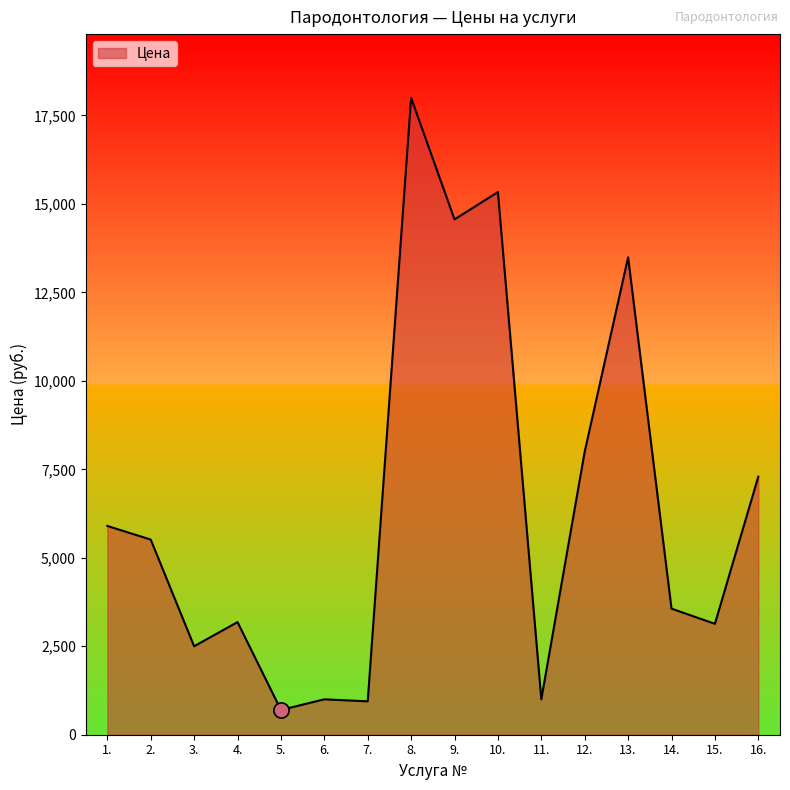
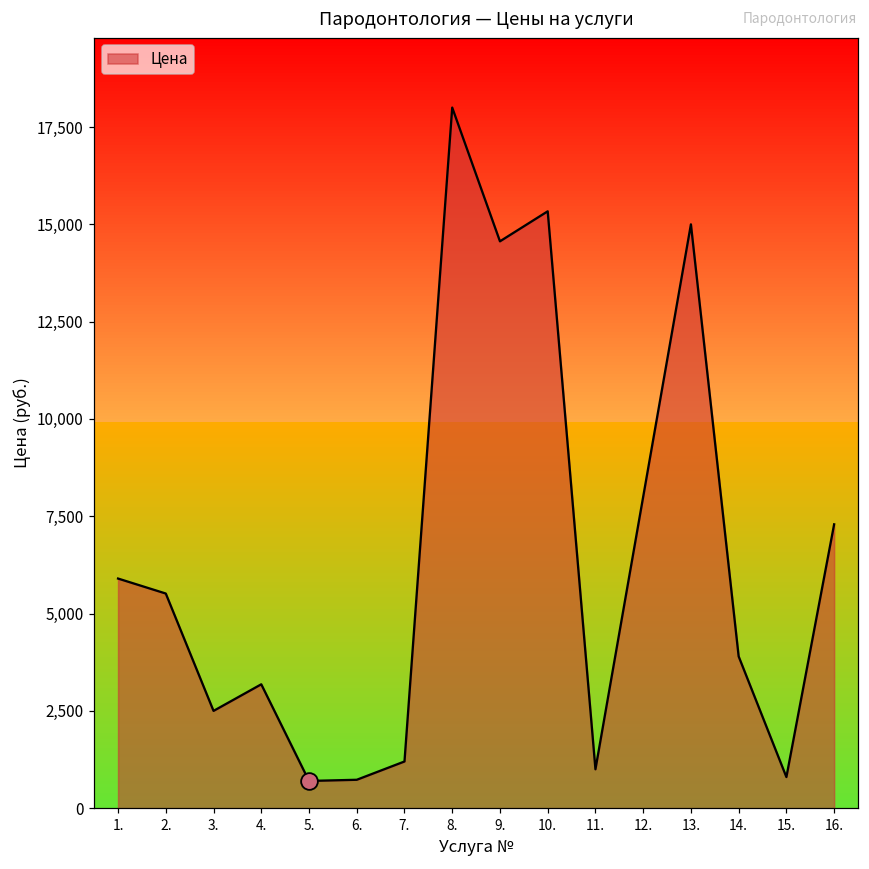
  {
    "Цена": {
      "1.": "5,900",
      "2.": "5,500",
      "3.": "2,500",
      "4.": "3,200",
-     "6.": "1,000",
-     "7.": "900",
+     "6.": "700",
+     "7.": "1,200",
      "8.": "18,000",
      "9.": "14,600",
      "10.": "15,300",
      "11.": "1,000",
      "12.": "8,000",
-     "13.": "13,500",
-     "14.": "3,600",
-     "15.": "3,100",
+     "13.": "15,000",
+     "14.": "3,900",
+     "15.": "800",
      "16.": "7,300"
    }
  }
